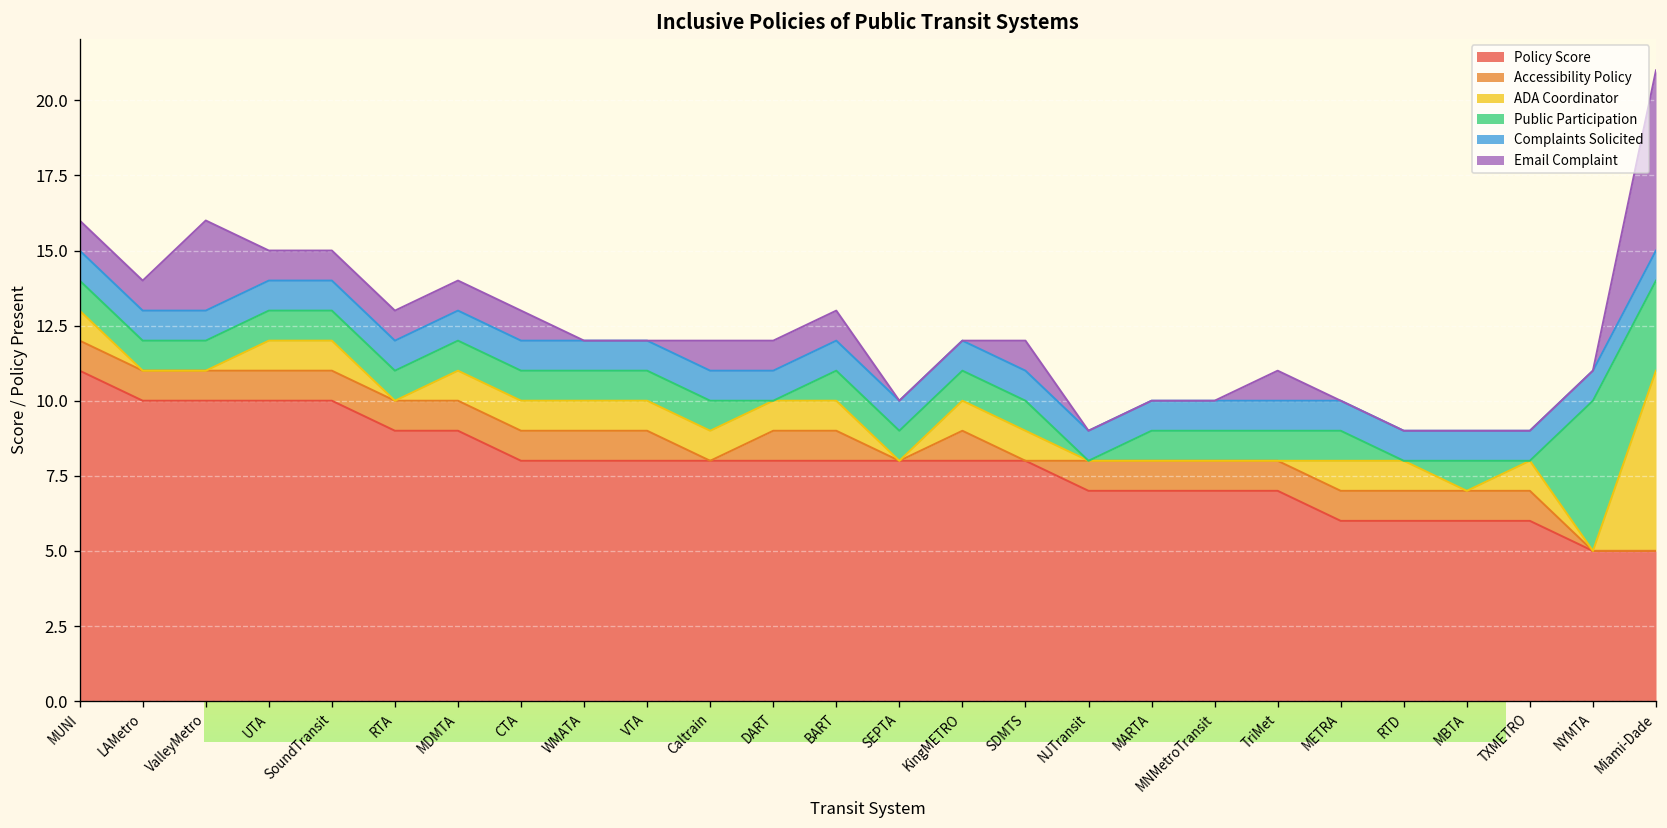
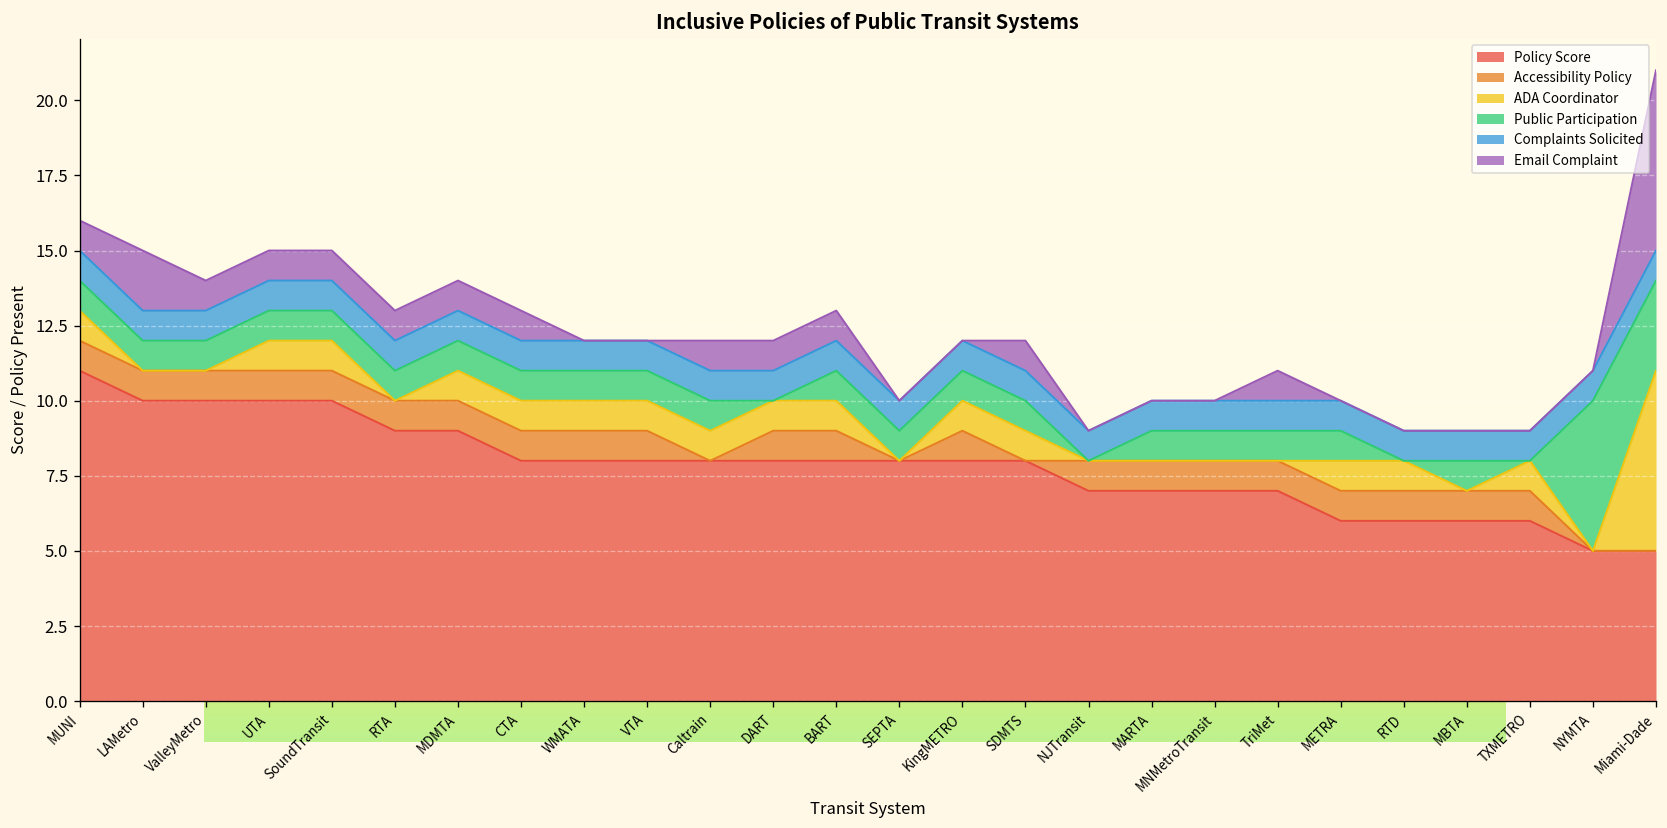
  {
    "ADA Coordinator": {
      "MUNI": 1,
      "Miami-Dade": 6
    },
    "Public Participation": {
      "MUNI": 1,
      "LAMetro": 1,
      "ValleyMetro": 1,
      "NYMTA": 5,
      "Miami-Dade": 3
    },
    "Complaints Solicited": {
      "MUNI": 1,
      "LAMetro": 1,
      "ValleyMetro": 1,
      "Miami-Dade": 1
    },
    "Email Complaint": {
      "MUNI": 1,
-     "LAMetro": 1,
-     "ValleyMetro": 3,
+     "LAMetro": 2,
+     "ValleyMetro": 1,
      "Miami-Dade": 6
    }
  }
